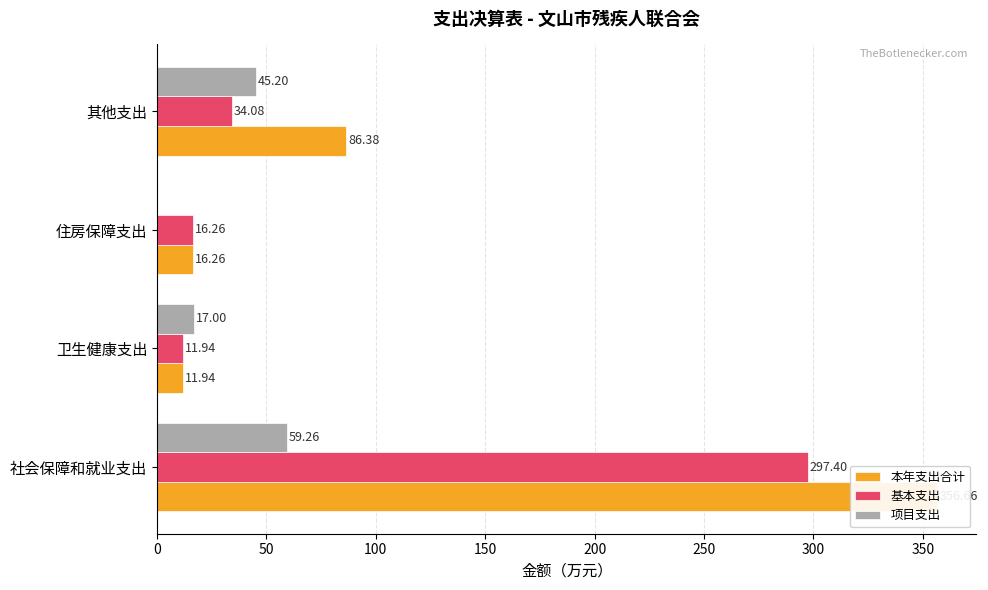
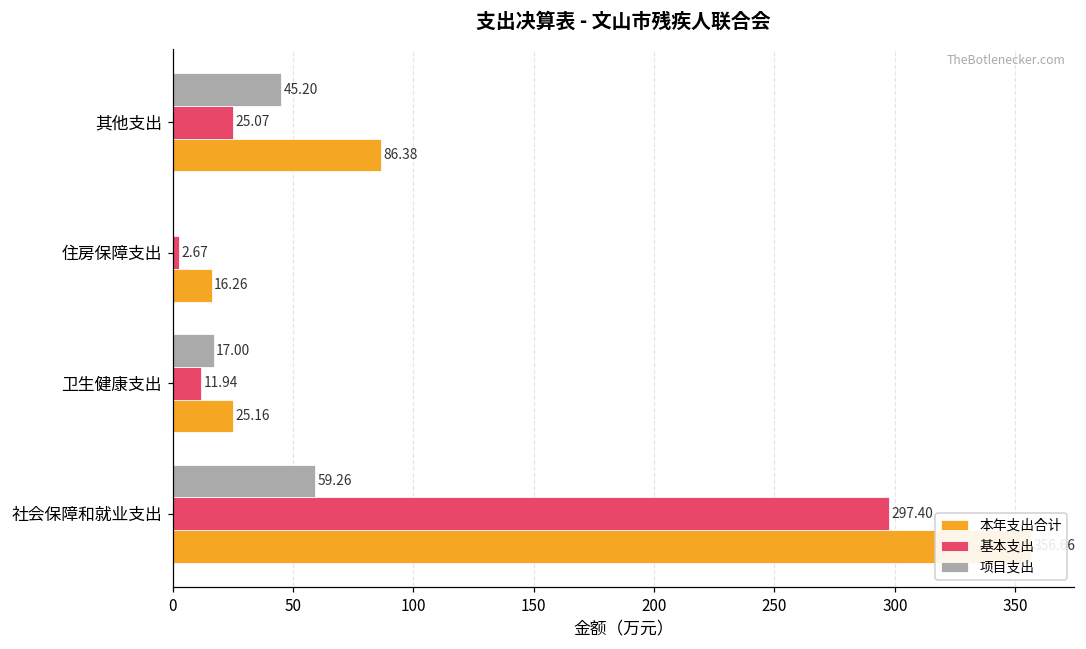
  {
    "本年支出合计": {
      "其他支出": 86.38,
      "住房保障支出": 16.26,
-     "卫生健康支出": 11.94
+     "卫生健康支出": 25.16
    },
    "基本支出": {
-     "其他支出": 34.08,
-     "住房保障支出": 16.26,
+     "其他支出": 25.07,
+     "住房保障支出": 2.67,
      "卫生健康支出": 11.94,
      "社会保障和就业支出": 297.40
    },
    "项目支出": {
      "其他支出": 45.20,
      "卫生健康支出": 17.00,
      "社会保障和就业支出": 59.26
    }
  }
